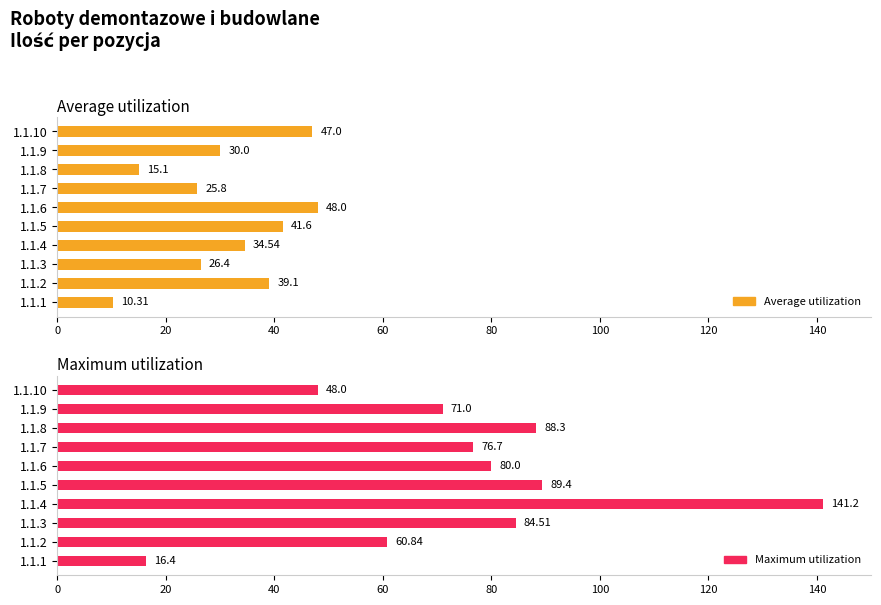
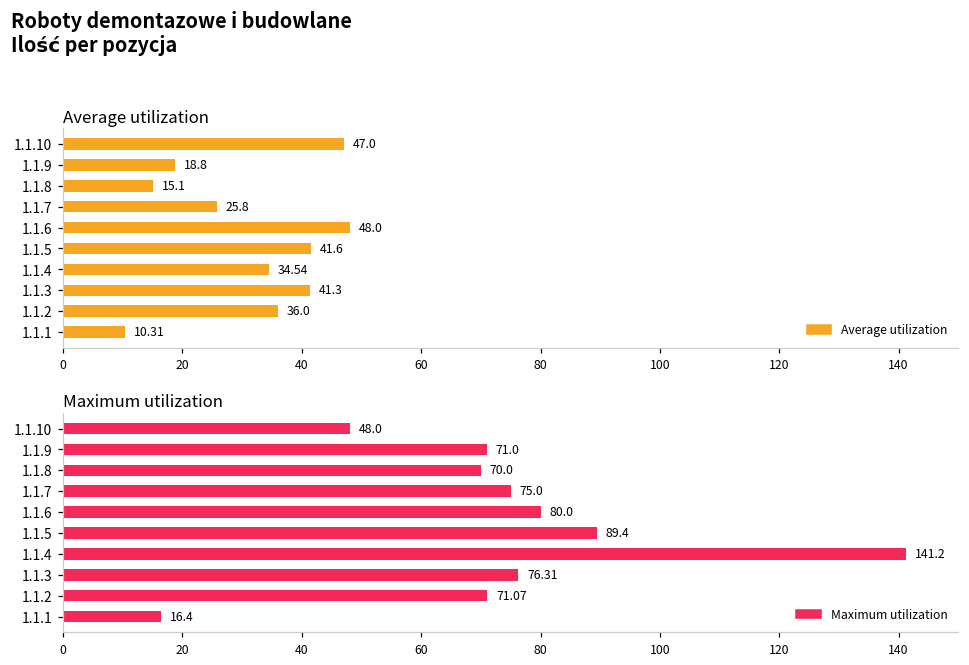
  {
    "Average utilization": {
      "1.1.10": 47.0,
-     "1.1.9": 30.0,
+     "1.1.9": 18.8,
      "1.1.8": 15.1,
      "1.1.7": 25.8,
      "1.1.6": 48.0,
      "1.1.5": 41.6,
      "1.1.4": 34.54,
-     "1.1.3": 26.4,
-     "1.1.2": 39.1,
+     "1.1.3": 41.3,
+     "1.1.2": 36.0,
      "1.1.1": 10.31
    },
    "Maximum utilization": {
      "1.1.10": 48.0,
      "1.1.9": 71.0,
-     "1.1.8": 88.3,
-     "1.1.7": 76.7,
+     "1.1.8": 70.0,
+     "1.1.7": 75.0,
      "1.1.6": 80.0,
      "1.1.5": 89.4,
      "1.1.4": 141.2,
-     "1.1.3": 84.51,
-     "1.1.2": 60.84,
+     "1.1.3": 76.31,
+     "1.1.2": 71.07,
      "1.1.1": 16.4
    }
  }
